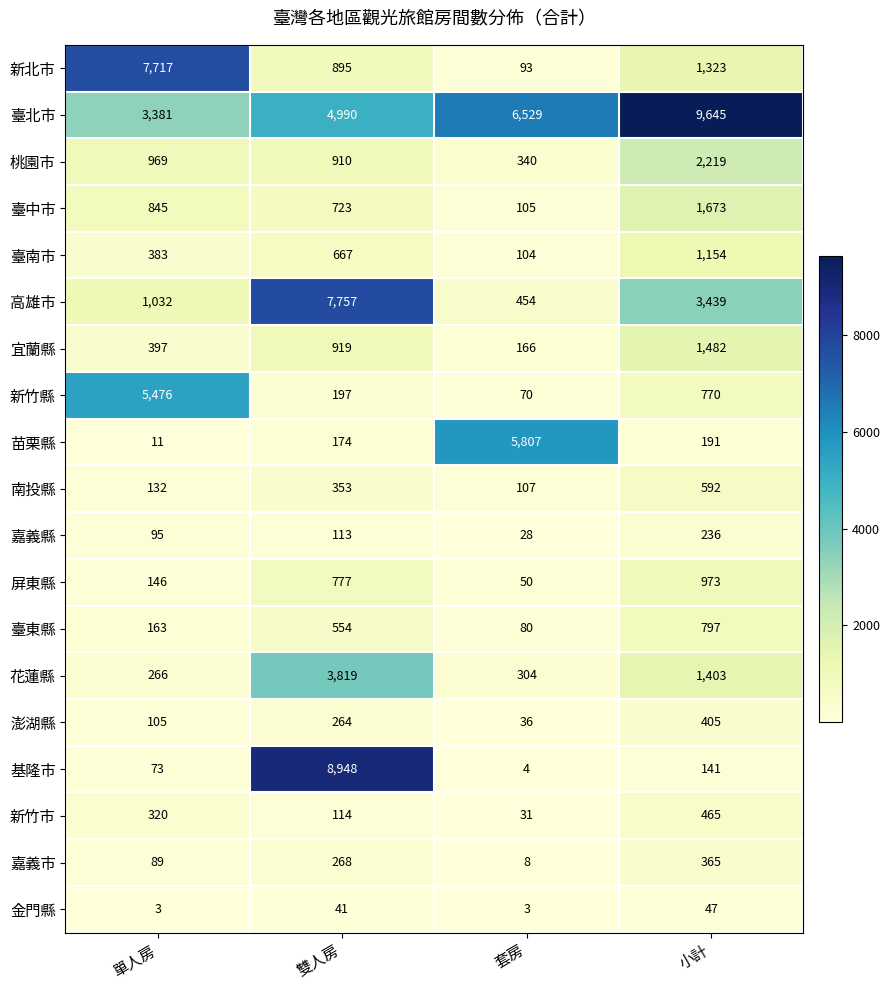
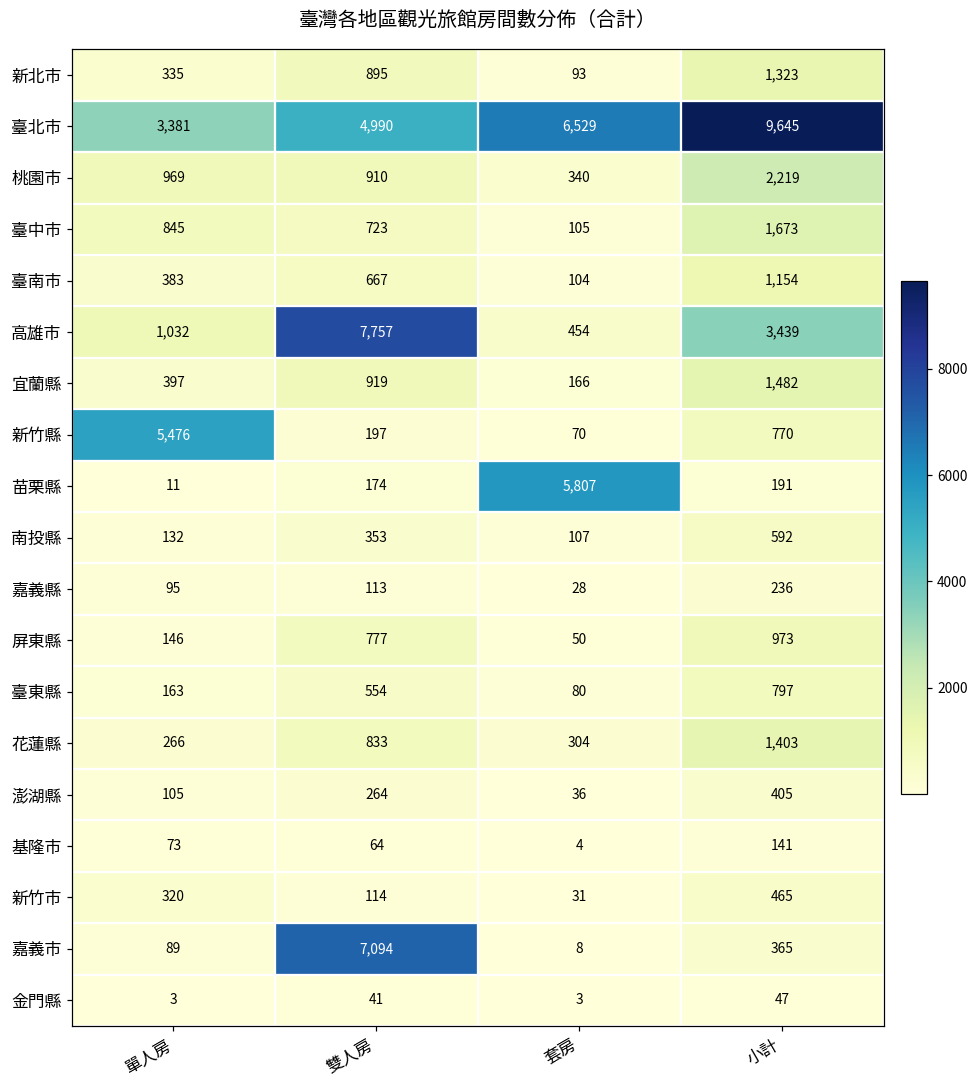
  {
    "新北市": {
-     "單人房": "7,717",
+     "單人房": "335",
      "雙人房": "895",
      "套房": "93",
      "小計": "1,323"
    },
    "臺北市": {
      "單人房": "3,381",
      "雙人房": "4,990",
      "套房": "6,529",
      "小計": "9,645"
    },
    "桃園市": {
      "單人房": "969",
      "雙人房": "910",
      "套房": "340",
      "小計": "2,219"
    },
    "臺中市": {
      "單人房": "845",
      "雙人房": "723",
      "套房": "105",
      "小計": "1,673"
    },
    "臺南市": {
      "單人房": "383",
      "雙人房": "667",
      "套房": "104",
      "小計": "1,154"
    },
    "高雄市": {
      "單人房": "1,032",
      "雙人房": "7,757",
      "套房": "454",
      "小計": "3,439"
    },
    "宜蘭縣": {
      "單人房": "397",
      "雙人房": "919",
      "套房": "166",
      "小計": "1,482"
    },
    "新竹縣": {
      "單人房": "5,476",
      "雙人房": "197",
      "套房": "70",
      "小計": "770"
    },
    "苗栗縣": {
      "單人房": "11",
      "雙人房": "174",
      "套房": "5,807",
      "小計": "191"
    },
    "南投縣": {
      "單人房": "132",
      "雙人房": "353",
      "套房": "107",
      "小計": "592"
    },
    "嘉義縣": {
      "單人房": "95",
      "雙人房": "113",
      "套房": "28",
      "小計": "236"
    },
    "屏東縣": {
      "單人房": "146",
      "雙人房": "777",
      "套房": "50",
      "小計": "973"
    },
    "臺東縣": {
      "單人房": "163",
      "雙人房": "554",
      "套房": "80",
      "小計": "797"
    },
    "花蓮縣": {
      "單人房": "266",
-     "雙人房": "3,819",
+     "雙人房": "833",
      "套房": "304",
      "小計": "1,403"
    },
    "澎湖縣": {
      "單人房": "105",
      "雙人房": "264",
      "套房": "36",
      "小計": "405"
    },
    "基隆市": {
      "單人房": "73",
-     "雙人房": "8,948",
+     "雙人房": "64",
      "套房": "4",
      "小計": "141"
    },
    "新竹市": {
      "單人房": "320",
      "雙人房": "114",
      "套房": "31",
      "小計": "465"
    },
    "嘉義市": {
      "單人房": "89",
-     "雙人房": "268",
+     "雙人房": "7,094",
      "套房": "8",
      "小計": "365"
    },
    "金門縣": {
      "單人房": "3",
      "雙人房": "41",
      "套房": "3",
      "小計": "47"
    }
  }
